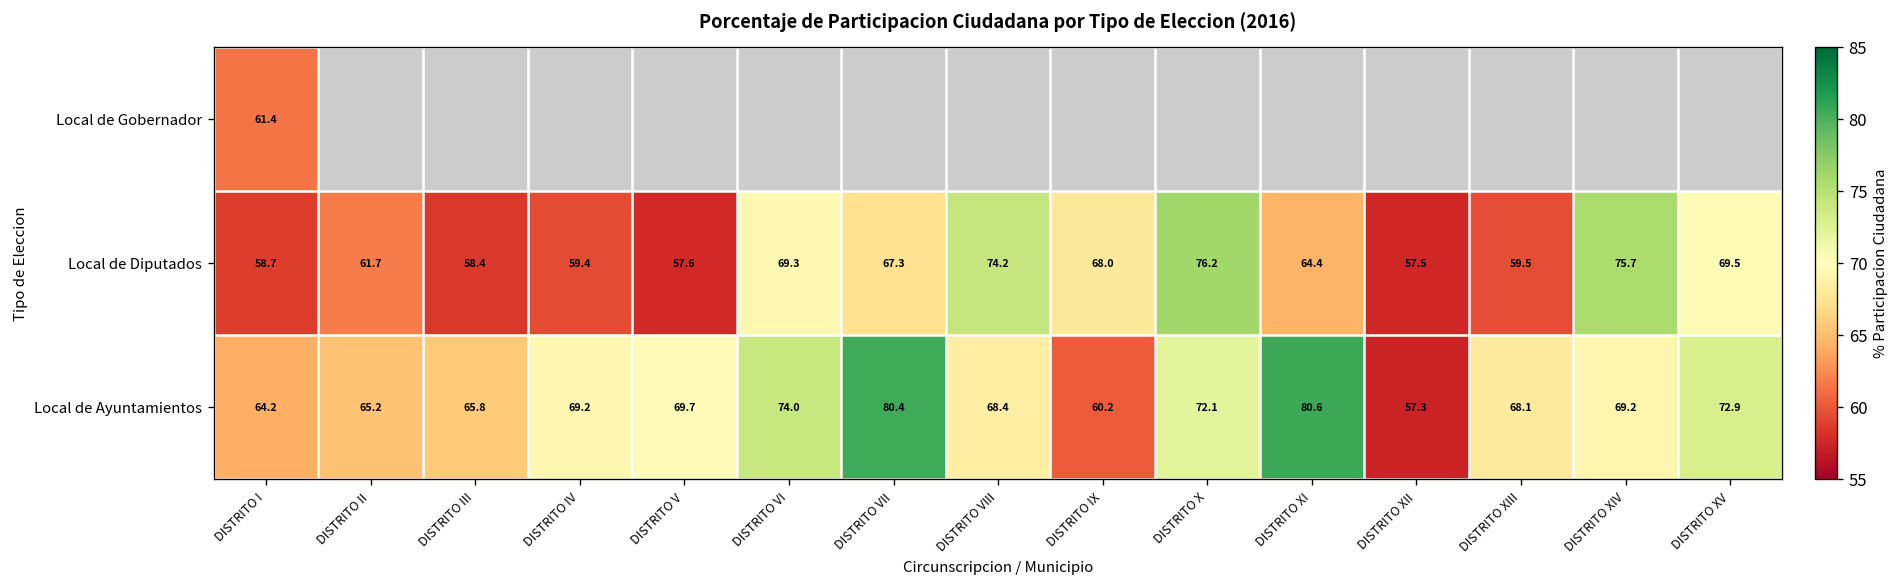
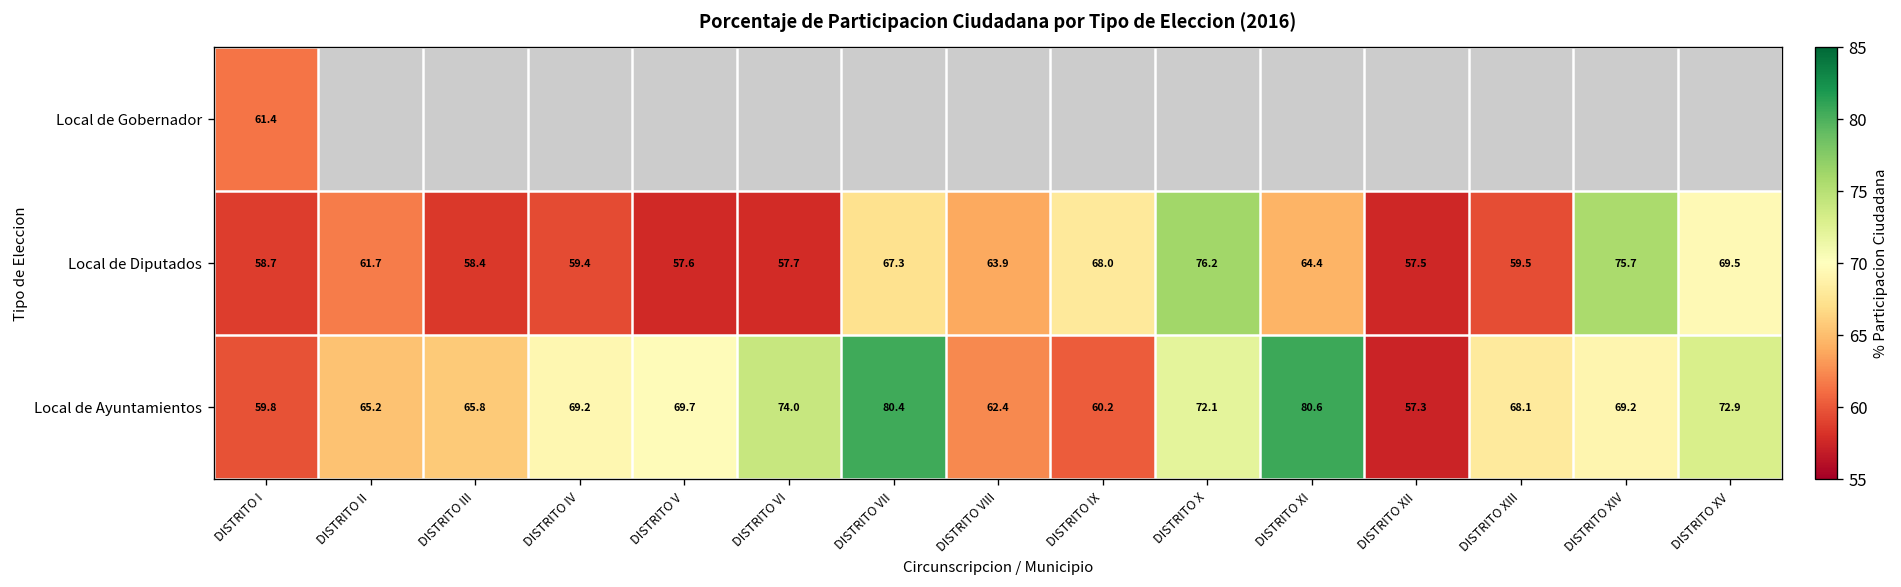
  {
    "Local de Gobernador": {
      "DISTRITO I": 61.4
    },
    "Local de Diputados": {
      "DISTRITO I": 58.7,
      "DISTRITO II": 61.7,
      "DISTRITO III": 58.4,
      "DISTRITO IV": 59.4,
      "DISTRITO V": 57.6,
-     "DISTRITO VI": 69.3,
+     "DISTRITO VI": 57.7,
      "DISTRITO VII": 67.3,
-     "DISTRITO VIII": 74.2,
+     "DISTRITO VIII": 63.9,
      "DISTRITO IX": 68.0,
      "DISTRITO X": 76.2,
      "DISTRITO XI": 64.4,
      "DISTRITO XII": 57.5,
      "DISTRITO XIII": 59.5,
      "DISTRITO XIV": 75.7,
      "DISTRITO XV": 69.5
    },
    "Local de Ayuntamientos": {
-     "DISTRITO I": 64.2,
+     "DISTRITO I": 59.8,
      "DISTRITO II": 65.2,
      "DISTRITO III": 65.8,
      "DISTRITO IV": 69.2,
      "DISTRITO V": 69.7,
      "DISTRITO VI": 74.0,
      "DISTRITO VII": 80.4,
-     "DISTRITO VIII": 68.4,
+     "DISTRITO VIII": 62.4,
      "DISTRITO IX": 60.2,
      "DISTRITO X": 72.1,
      "DISTRITO XI": 80.6,
      "DISTRITO XII": 57.3,
      "DISTRITO XIII": 68.1,
      "DISTRITO XIV": 69.2,
      "DISTRITO XV": 72.9
    }
  }
